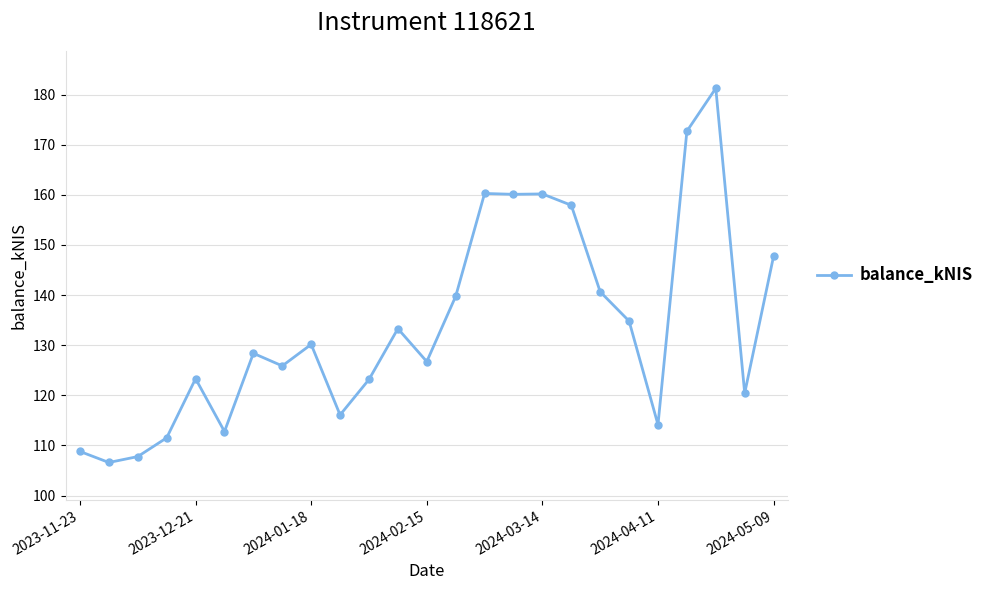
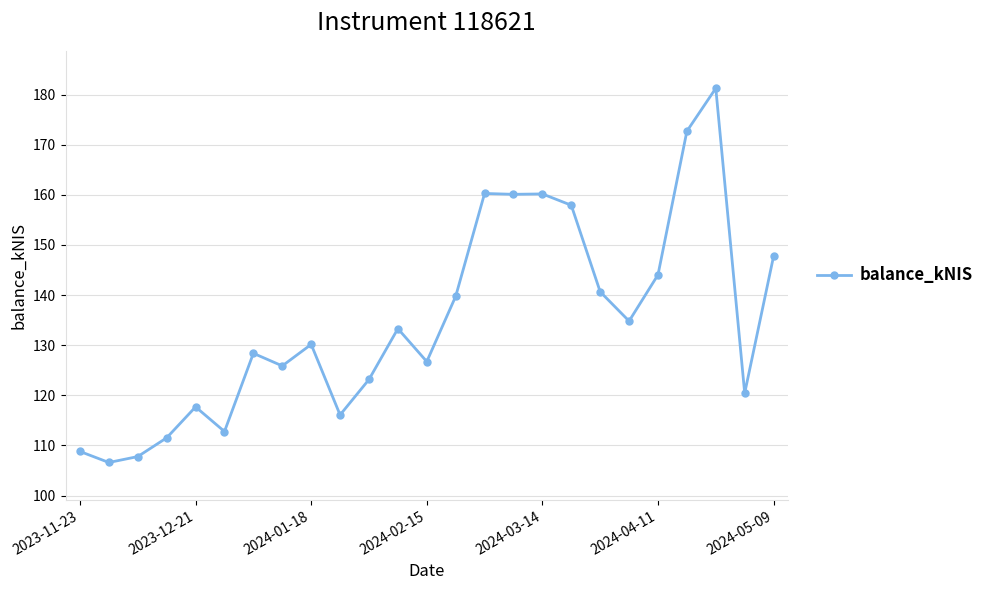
  {
    "2023-11-23": 109,
-   "2023-12-21": 123,
+   "2023-12-21": 118,
    "2024-01-18": 130,
    "2024-02-15": 127,
    "2024-03-14": 160,
-   "2024-04-11": 114,
+   "2024-04-11": 144,
    "2024-05-09": 148
  }
